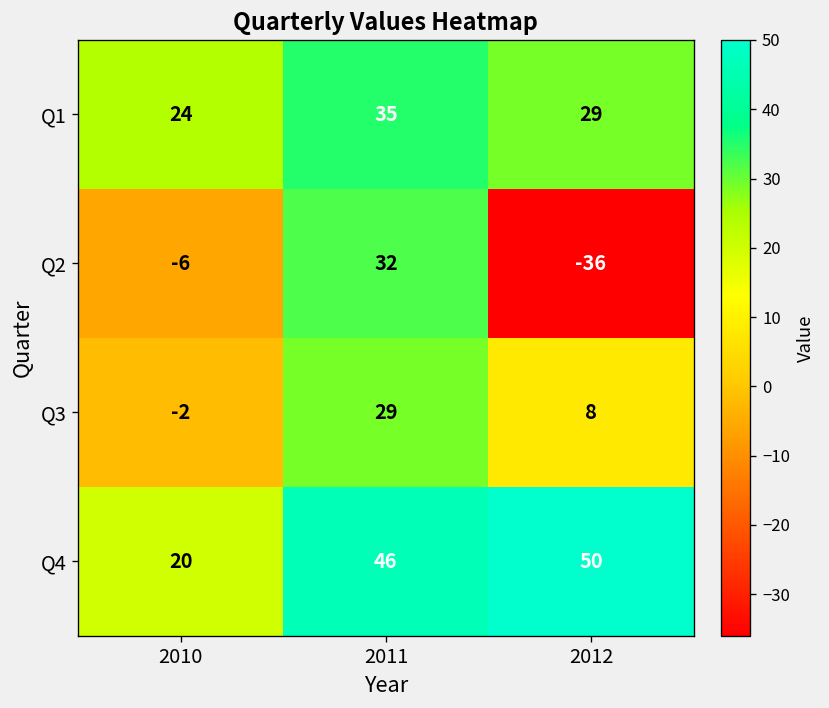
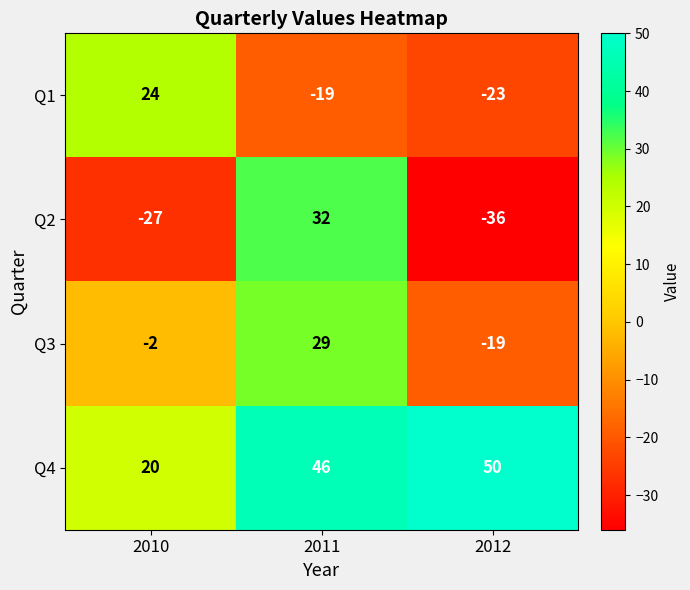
  {
    "Q1": {
      "2010": 24,
-     "2011": 35,
-     "2012": 29
+     "2011": -19,
+     "2012": -23
    },
    "Q2": {
-     "2010": -6,
+     "2010": -27,
      "2011": 32,
      "2012": -36
    },
    "Q3": {
      "2010": -2,
      "2011": 29,
-     "2012": 8
+     "2012": -19
    },
    "Q4": {
      "2010": 20,
      "2011": 46,
      "2012": 50
    }
  }
